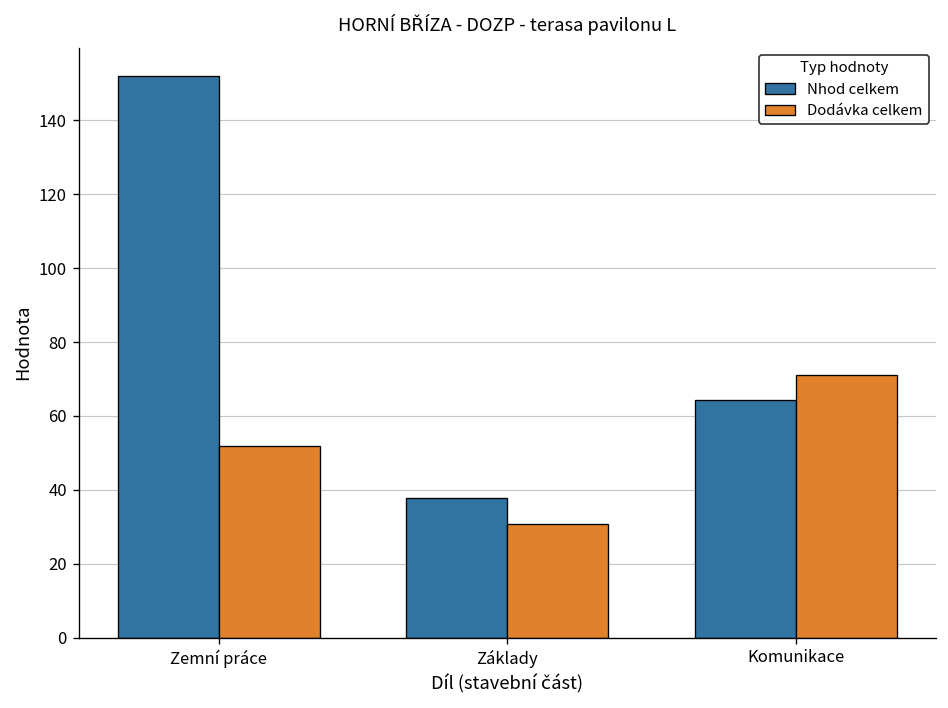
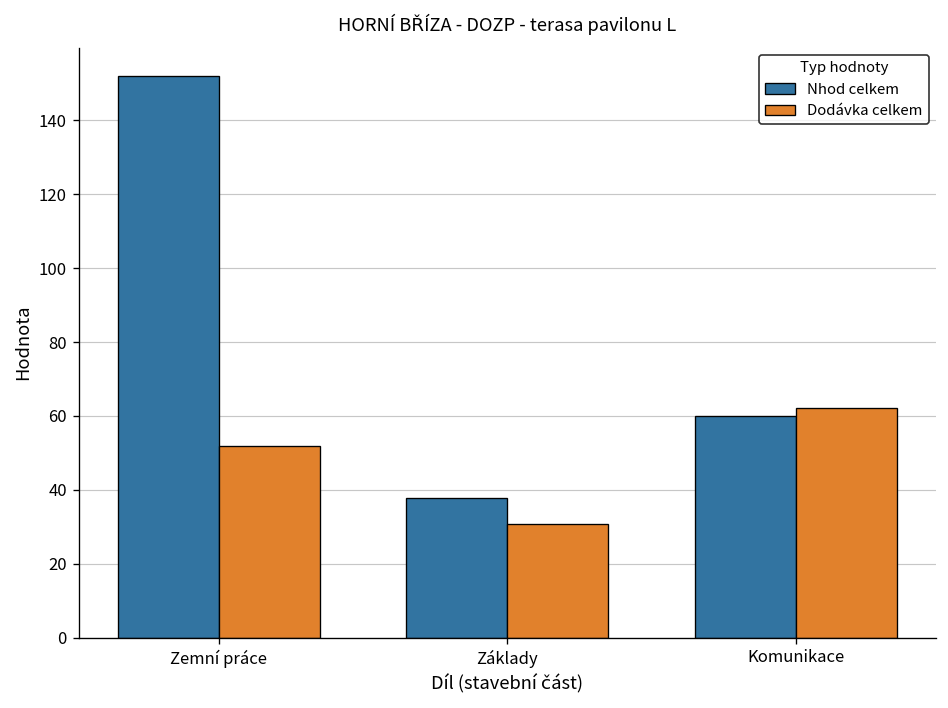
  {
    "Nhod celkem": {
      "Zemní práce": 152,
      "Základy": 38,
-     "Komunikace": 64
+     "Komunikace": 60
    },
    "Dodávka celkem": {
      "Zemní práce": 52,
      "Základy": 31,
-     "Komunikace": 71
+     "Komunikace": 62
    }
  }
